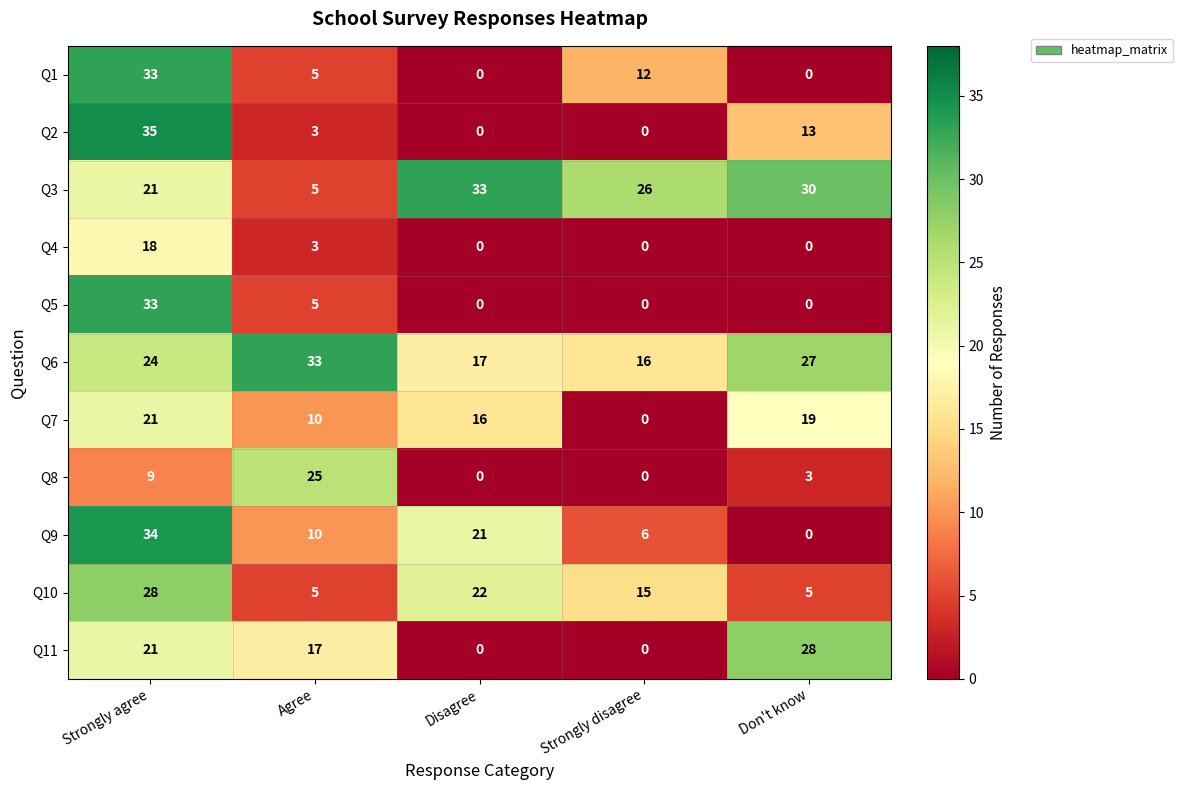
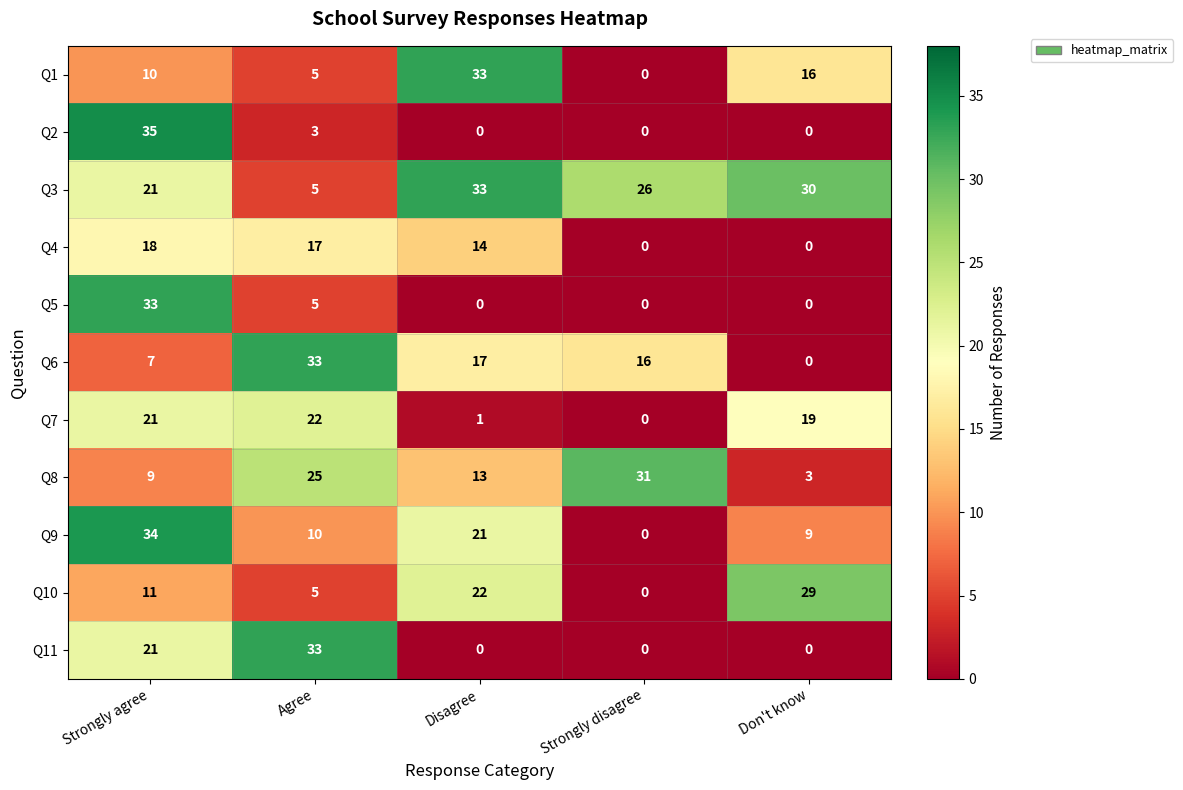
  {
    "Q1": {
-     "Strongly agree": 33,
+     "Strongly agree": 10,
      "Agree": 5,
-     "Disagree": 0,
-     "Strongly disagree": 12,
-     "Don't know": 0
+     "Disagree": 33,
+     "Strongly disagree": 0,
+     "Don't know": 16
    },
    "Q2": {
      "Strongly agree": 35,
      "Agree": 3,
      "Disagree": 0,
      "Strongly disagree": 0,
-     "Don't know": 13
+     "Don't know": 0
    },
    "Q3": {
      "Strongly agree": 21,
      "Agree": 5,
      "Disagree": 33,
      "Strongly disagree": 26,
      "Don't know": 30
    },
    "Q4": {
      "Strongly agree": 18,
-     "Agree": 3,
-     "Disagree": 0,
+     "Agree": 17,
+     "Disagree": 14,
      "Strongly disagree": 0,
      "Don't know": 0
    },
    "Q5": {
      "Strongly agree": 33,
      "Agree": 5,
      "Disagree": 0,
      "Strongly disagree": 0,
      "Don't know": 0
    },
    "Q6": {
-     "Strongly agree": 24,
+     "Strongly agree": 7,
      "Agree": 33,
      "Disagree": 17,
      "Strongly disagree": 16,
-     "Don't know": 27
+     "Don't know": 0
    },
    "Q7": {
      "Strongly agree": 21,
-     "Agree": 10,
-     "Disagree": 16,
+     "Agree": 22,
+     "Disagree": 1,
      "Strongly disagree": 0,
      "Don't know": 19
    },
    "Q8": {
      "Strongly agree": 9,
      "Agree": 25,
-     "Disagree": 0,
-     "Strongly disagree": 0,
+     "Disagree": 13,
+     "Strongly disagree": 31,
      "Don't know": 3
    },
    "Q9": {
      "Strongly agree": 34,
      "Agree": 10,
      "Disagree": 21,
-     "Strongly disagree": 6,
-     "Don't know": 0
+     "Strongly disagree": 0,
+     "Don't know": 9
    },
    "Q10": {
-     "Strongly agree": 28,
+     "Strongly agree": 11,
      "Agree": 5,
      "Disagree": 22,
-     "Strongly disagree": 15,
-     "Don't know": 5
+     "Strongly disagree": 0,
+     "Don't know": 29
    },
    "Q11": {
      "Strongly agree": 21,
-     "Agree": 17,
+     "Agree": 33,
      "Disagree": 0,
      "Strongly disagree": 0,
-     "Don't know": 28
+     "Don't know": 0
    }
  }
